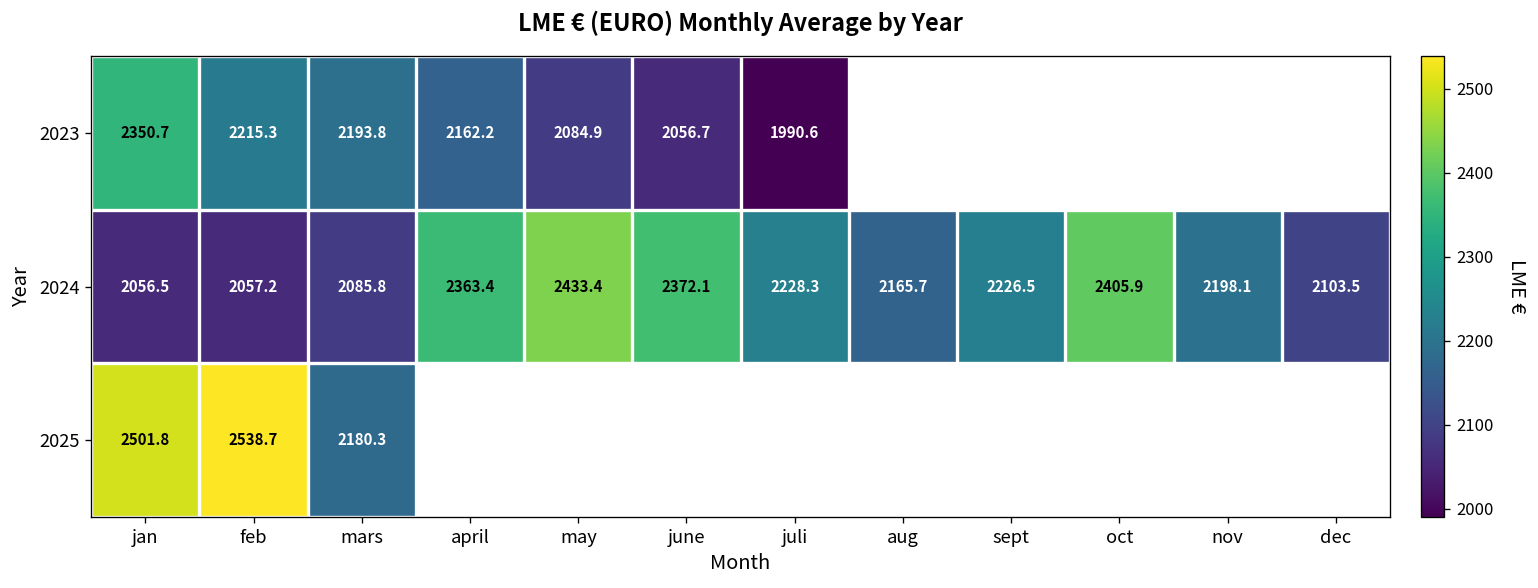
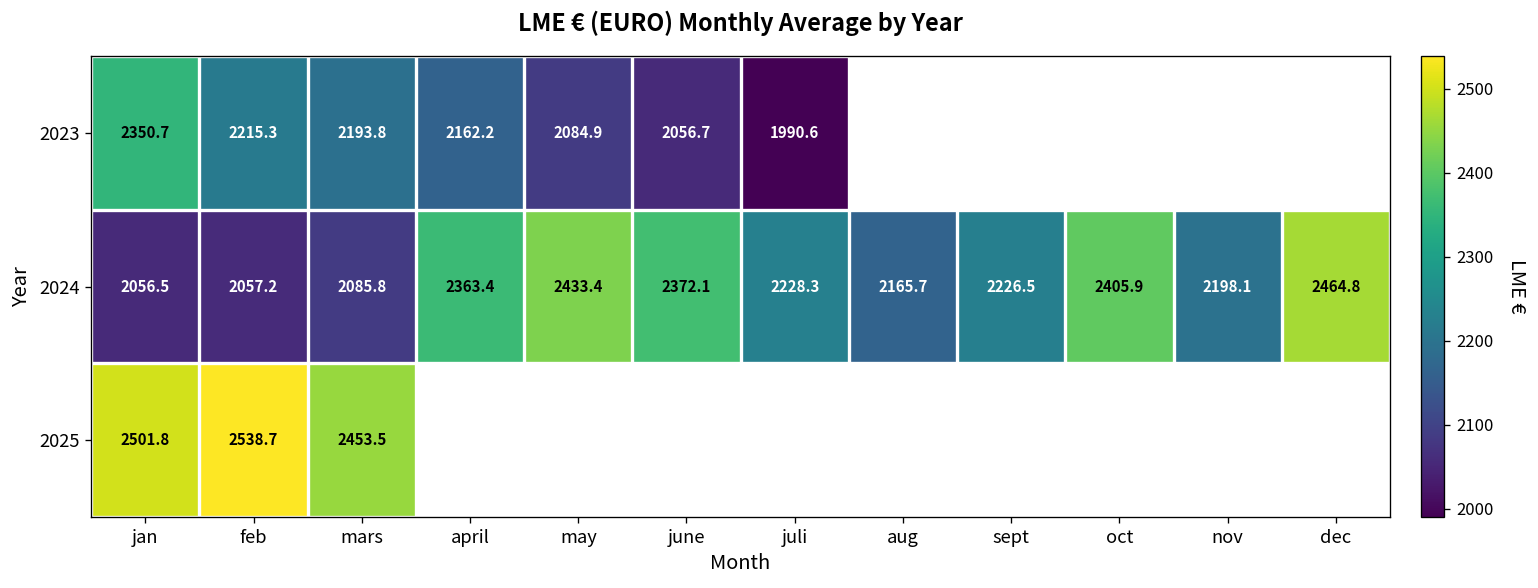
  {
    "2023": {
      "jan": 2350.7,
      "feb": 2215.3,
      "mars": 2193.8,
      "april": 2162.2,
      "may": 2084.9,
      "june": 2056.7,
      "juli": 1990.6
    },
    "2024": {
      "jan": 2056.5,
      "feb": 2057.2,
      "mars": 2085.8,
      "april": 2363.4,
      "may": 2433.4,
      "june": 2372.1,
      "juli": 2228.3,
      "aug": 2165.7,
      "sept": 2226.5,
      "oct": 2405.9,
      "nov": 2198.1,
-     "dec": 2103.5
+     "dec": 2464.8
    },
    "2025": {
      "jan": 2501.8,
      "feb": 2538.7,
-     "mars": 2180.3
+     "mars": 2453.5
    }
  }
